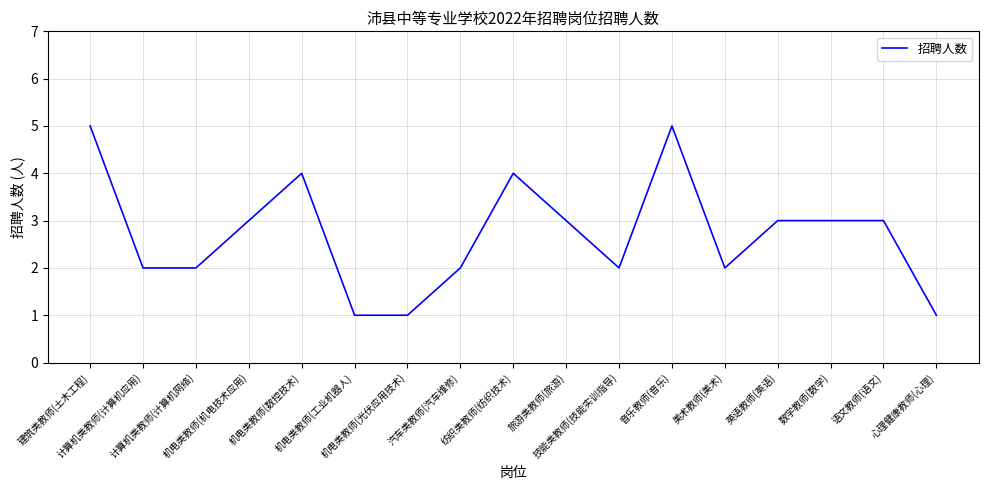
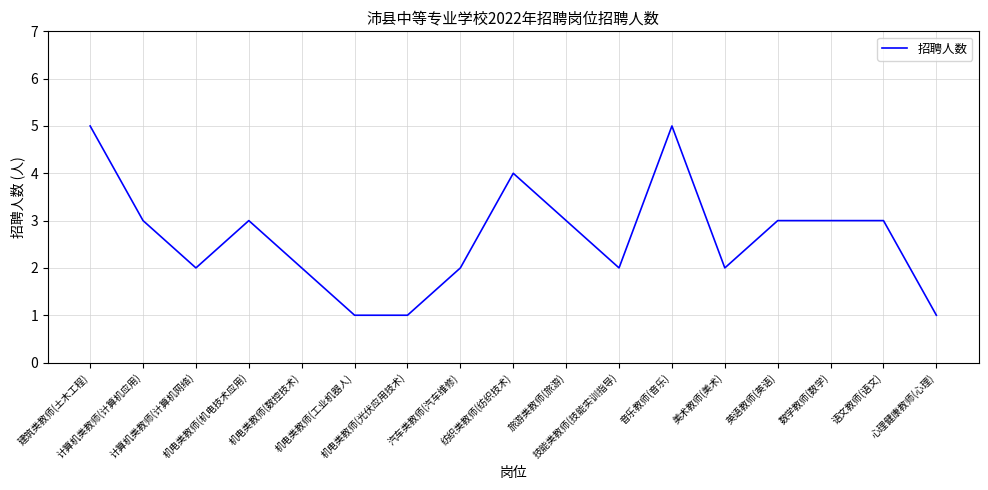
  {
    "建筑类教师(土木工程)": 5,
-   "计算机类教师(计算机应用)": 2,
+   "计算机类教师(计算机应用)": 3,
    "计算机类教师(计算机网络)": 2,
    "机电类教师(机电技术应用)": 3,
-   "机电类教师(数控技术)": 4,
+   "机电类教师(数控技术)": 2,
    "机电类教师(工业机器人)": 1,
    "机电类教师(光伏应用技术)": 1,
    "汽车类教师(汽车维修)": 2,
    "纺织类教师(纺织技术)": 4,
    "旅游类教师(旅游)": 3,
    "技能类教师(技能实训指导)": 2,
    "音乐教师(音乐)": 5,
    "美术教师(美术)": 2,
    "英语教师(英语)": 3,
    "数学教师(数学)": 3,
    "语文教师(语文)": 3,
    "心理健康教师(心理)": 1
  }
